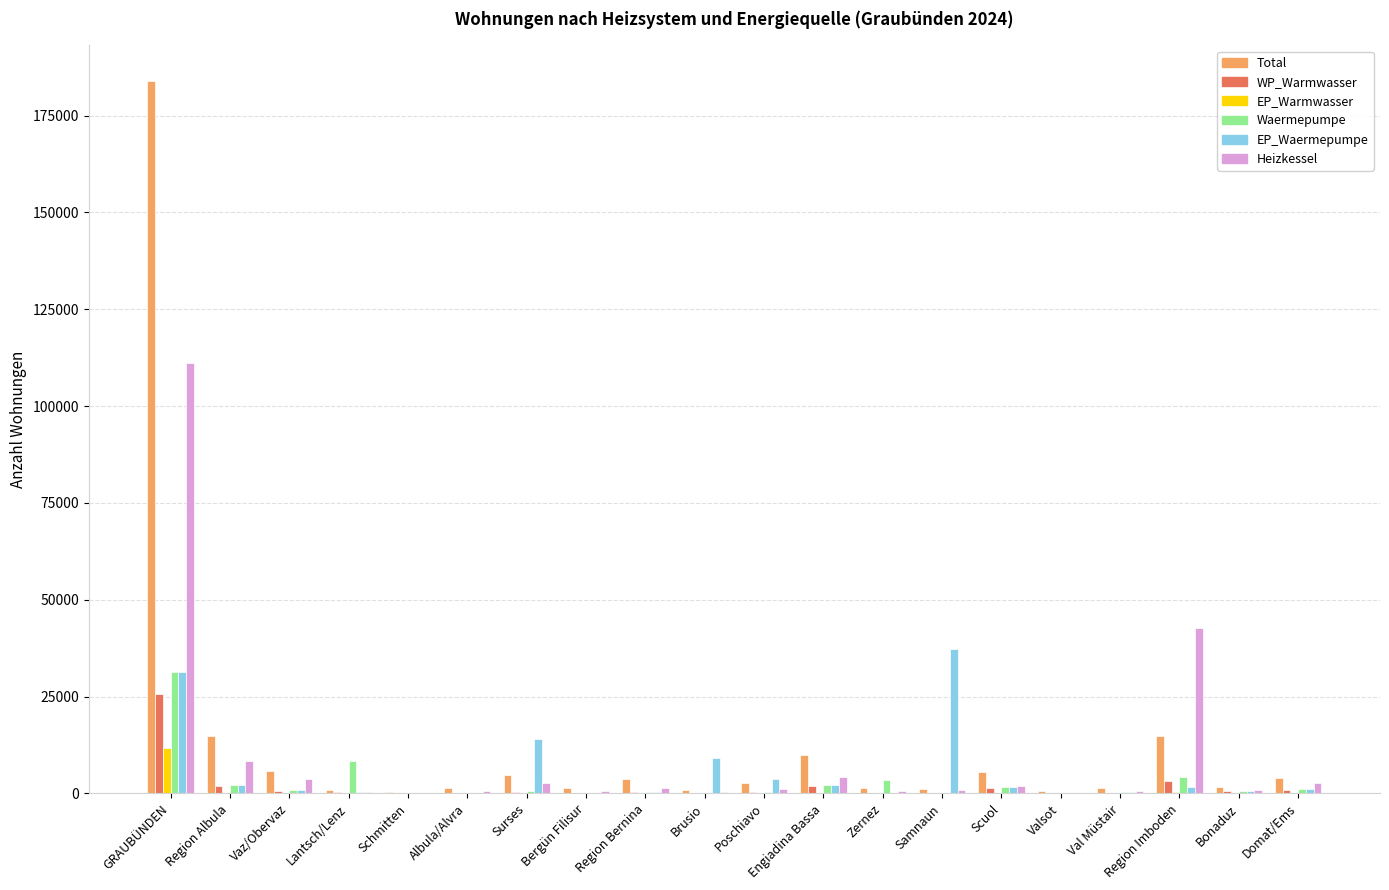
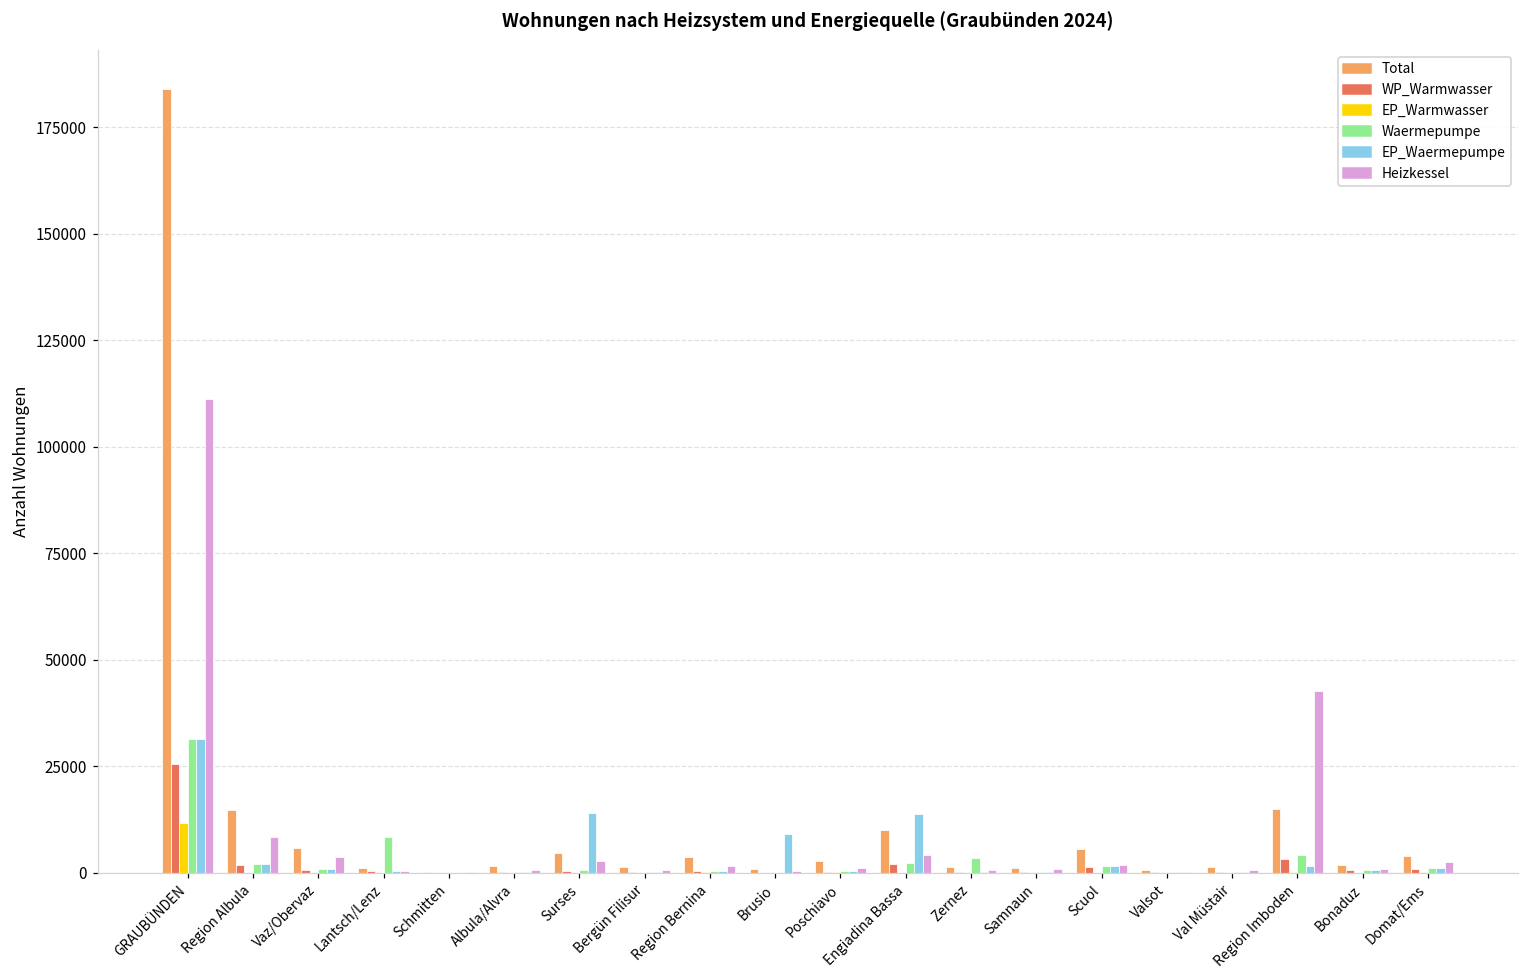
  {
    "EP_Warmwasser": {
      "GRAUBÜNDEN": 12000,
      "Schmitten": 0,
      "Samnaun": 0
    },
    "Waermepumpe": {
      "GRAUBÜNDEN": 31000,
      "Region Albula": 2000,
      "Vaz/Obervaz": 1000,
      "Lantsch/Lenz": 8000,
      "Engiadina Bassa": 2000,
      "Zernez": 3000,
      "Scuol": 2000,
      "Region Imboden": 4000,
      "Bonaduz": 1000,
      "Domat/Ems": 1000
    },
    "EP_Waermepumpe": {
      "GRAUBÜNDEN": 31000,
      "Region Albula": 2000,
      "Vaz/Obervaz": 1000,
      "Surses": 14000,
      "Brusio": 9000,
-     "Poschiavo": 4000,
-     "Engiadina Bassa": 2000,
-     "Samnaun": 37000,
+     "Poschiavo": 0,
+     "Engiadina Bassa": 14000,
+     "Samnaun": 0,
      "Scuol": 2000,
      "Region Imboden": 2000,
      "Bonaduz": 1000,
      "Domat/Ems": 1000
    },
    "Heizkessel": {
      "GRAUBÜNDEN": 111000,
      "Region Albula": 8000,
      "Vaz/Obervaz": 4000,
      "Surses": 3000,
      "Bergün Filisur": 1000,
      "Region Bernina": 2000,
      "Poschiavo": 1000,
      "Engiadina Bassa": 4000,
      "Samnaun": 1000,
      "Scuol": 2000,
      "Val Müstair": 1000,
      "Region Imboden": 43000,
      "Bonaduz": 1000,
      "Domat/Ems": 3000
    }
  }
